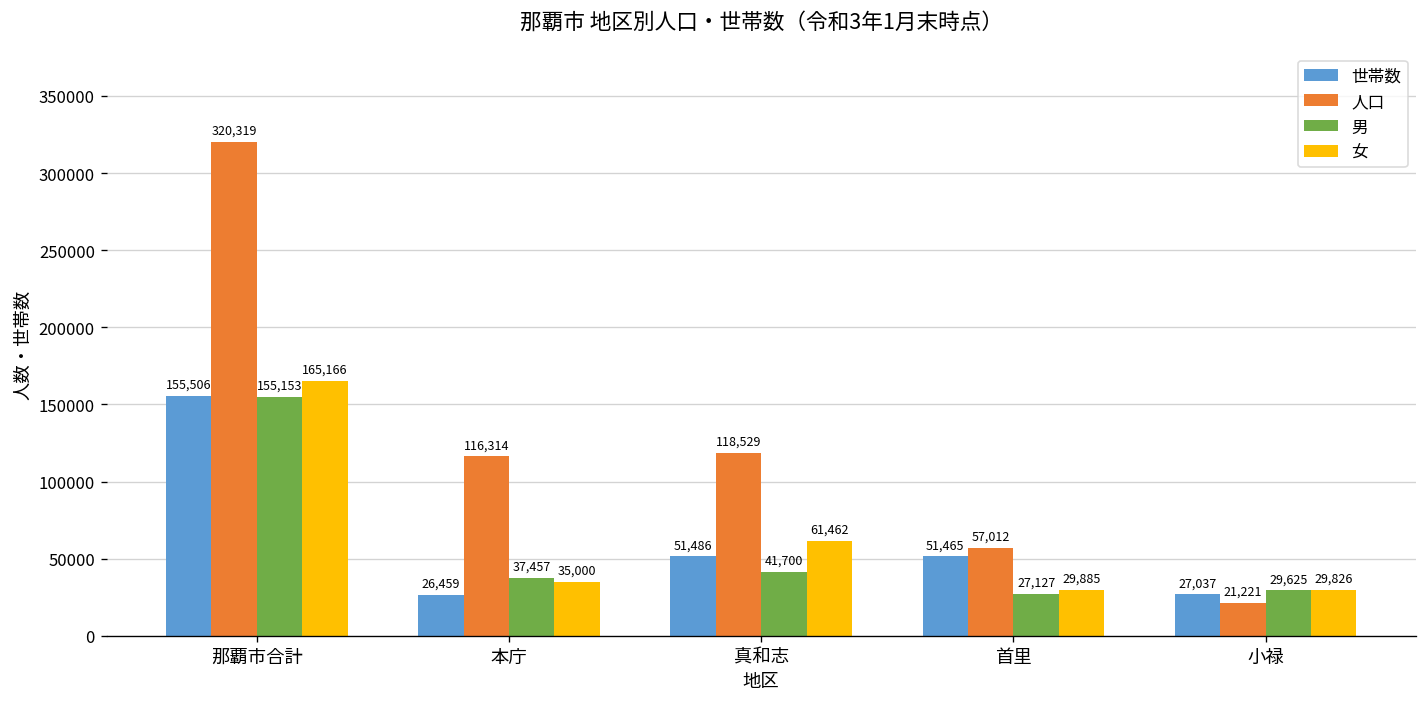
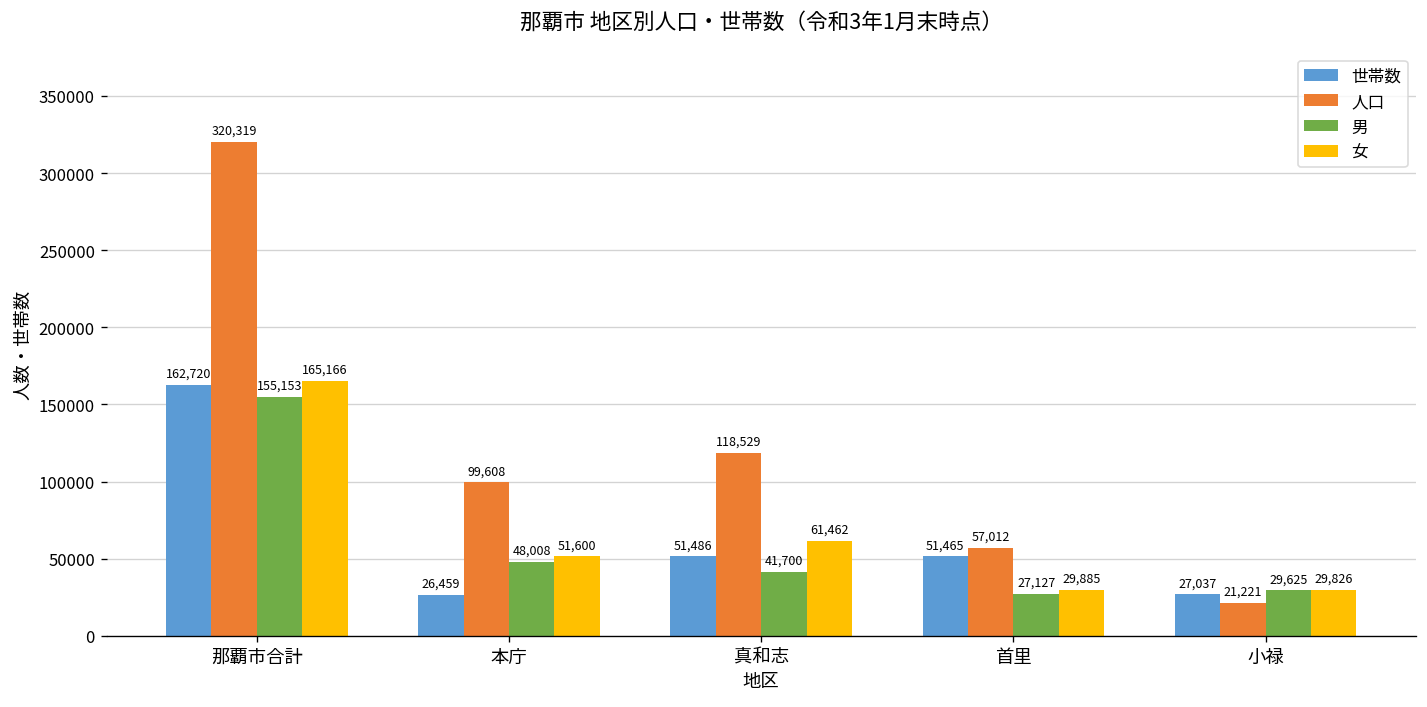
  {
    "世帯数": {
-     "那覇市合計": "155,506",
+     "那覇市合計": "162,720",
      "本庁": "26,459",
      "真和志": "51,486",
      "首里": "51,465",
      "小禄": "27,037"
    },
    "人口": {
      "那覇市合計": "320,319",
-     "本庁": "116,314",
+     "本庁": "99,608",
      "真和志": "118,529",
      "首里": "57,012",
      "小禄": "21,221"
    },
    "男": {
      "那覇市合計": "155,153",
-     "本庁": "37,457",
+     "本庁": "48,008",
      "真和志": "41,700",
      "首里": "27,127",
      "小禄": "29,625"
    },
    "女": {
      "那覇市合計": "165,166",
-     "本庁": "35,000",
+     "本庁": "51,600",
      "真和志": "61,462",
      "首里": "29,885",
      "小禄": "29,826"
    }
  }
